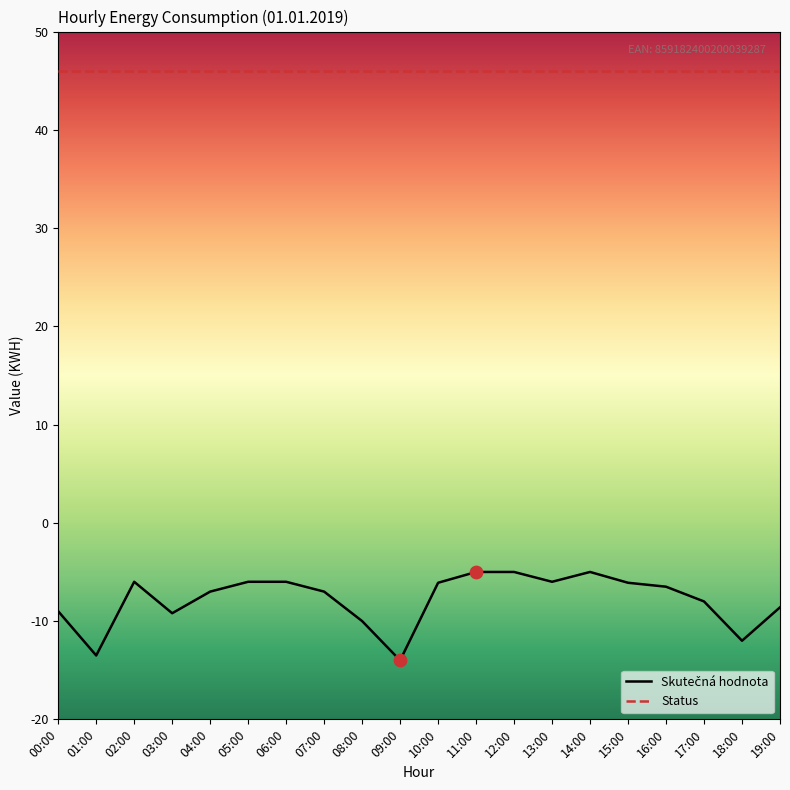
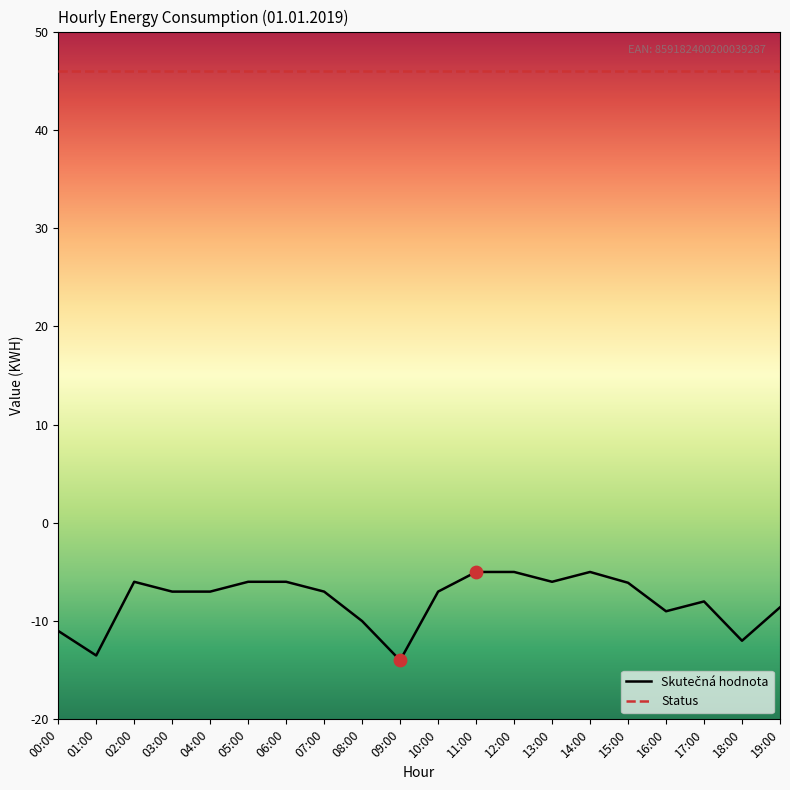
  {
    "Skutečná hodnota": {
-     "00:00": -9,
+     "00:00": -11,
      "01:00": -14,
      "02:00": -6,
-     "03:00": -9,
+     "03:00": -7,
      "04:00": -7,
      "05:00": -6,
      "06:00": -6,
      "07:00": -7,
      "08:00": -10,
-     "10:00": -6,
+     "10:00": -7,
      "12:00": -5,
      "13:00": -6,
      "14:00": -5,
      "15:00": -6,
-     "16:00": -7,
+     "16:00": -9,
      "17:00": -8,
      "18:00": -12,
      "19:00": -9
    }
  }
